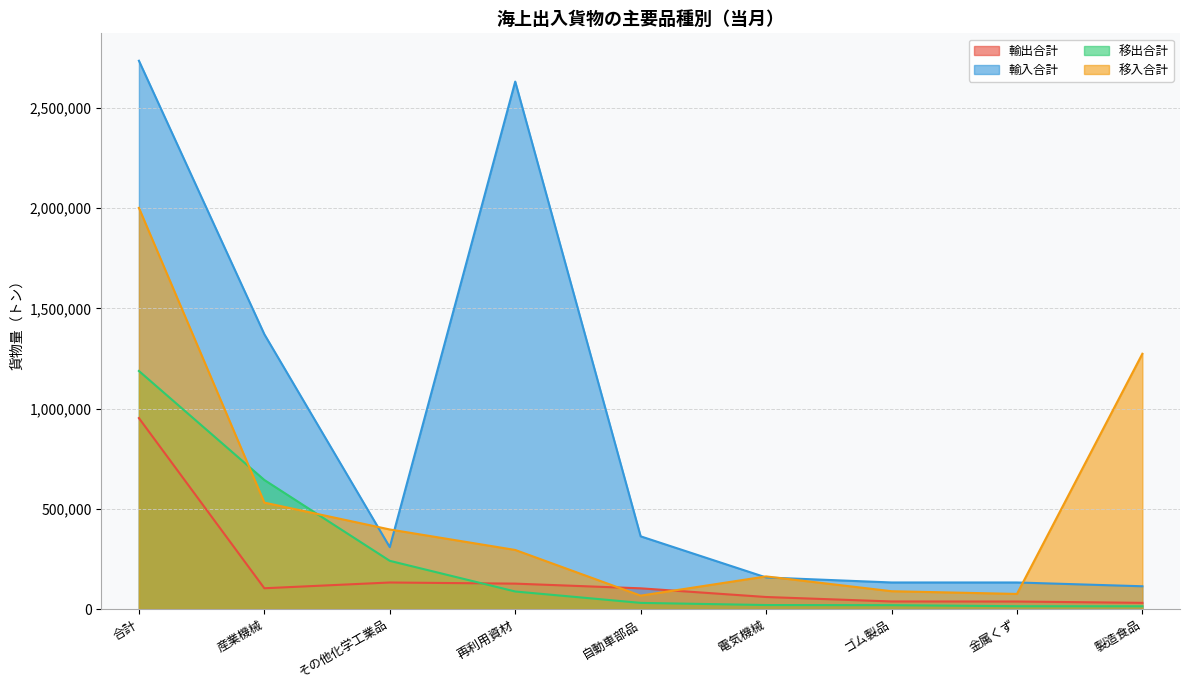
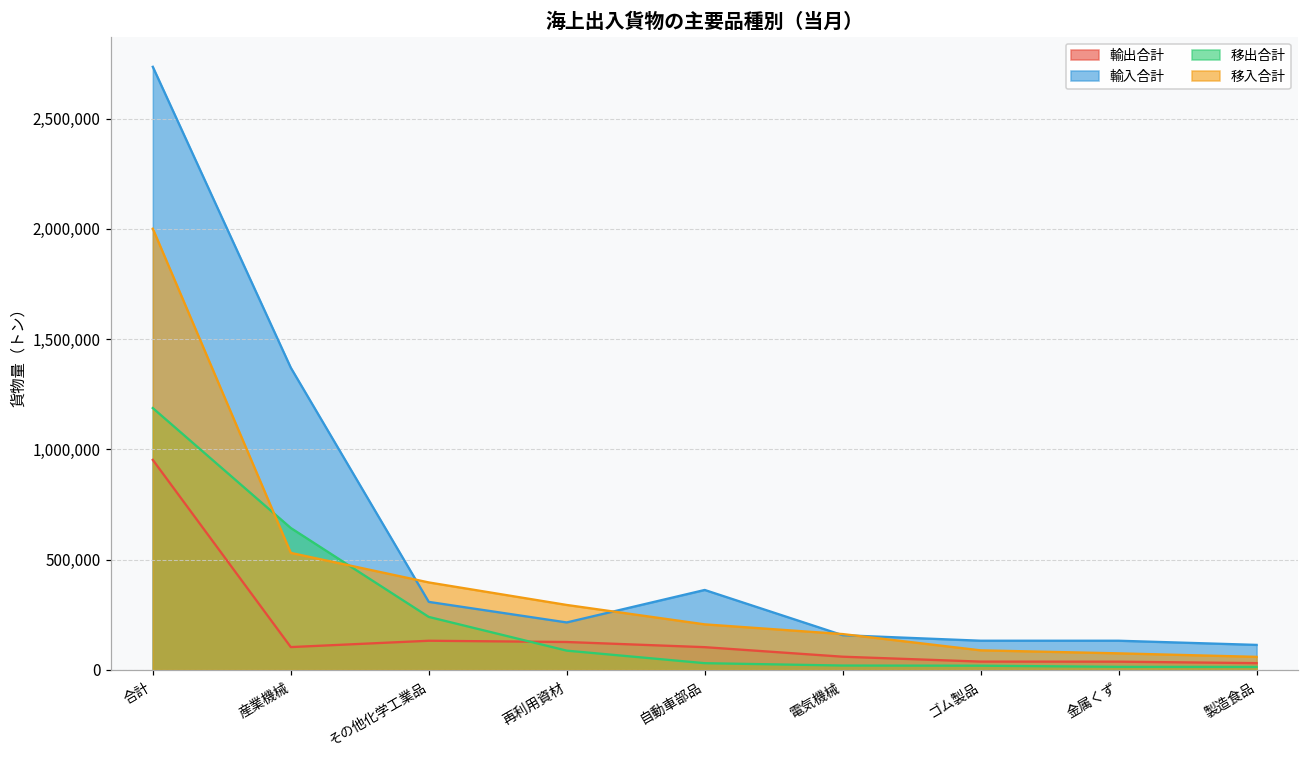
  {
    "輸出合計": {
      "合計": "950,000",
      "産業機械": "100,000",
      "その他化学工業品": "130,000",
      "再利用資材": "130,000",
      "自動車部品": "100,000",
      "電気機械": "60,000",
      "ゴム製品": "40,000",
      "金属くず": "40,000",
      "製造食品": "30,000"
    },
    "輸入合計": {
      "合計": "2,740,000",
      "産業機械": "1,370,000",
      "その他化学工業品": "310,000",
-     "再利用資材": "2,630,000",
+     "再利用資材": "220,000",
      "自動車部品": "360,000",
      "ゴム製品": "130,000",
      "金属くず": "130,000",
      "製造食品": "110,000"
    },
    "移出合計": {
      "合計": "1,190,000",
      "産業機械": "640,000",
      "その他化学工業品": "240,000",
      "再利用資材": "90,000",
      "自動車部品": "30,000",
      "電気機械": "20,000",
      "ゴム製品": "20,000",
      "金属くず": "10,000",
      "製造食品": "10,000"
    },
    "移入合計": {
      "合計": "2,000,000",
      "産業機械": "530,000",
      "その他化学工業品": "400,000",
      "再利用資材": "290,000",
-     "自動車部品": "70,000",
+     "自動車部品": "210,000",
      "ゴム製品": "90,000",
      "金属くず": "80,000",
-     "製造食品": "1,270,000"
+     "製造食品": "60,000"
    }
  }
